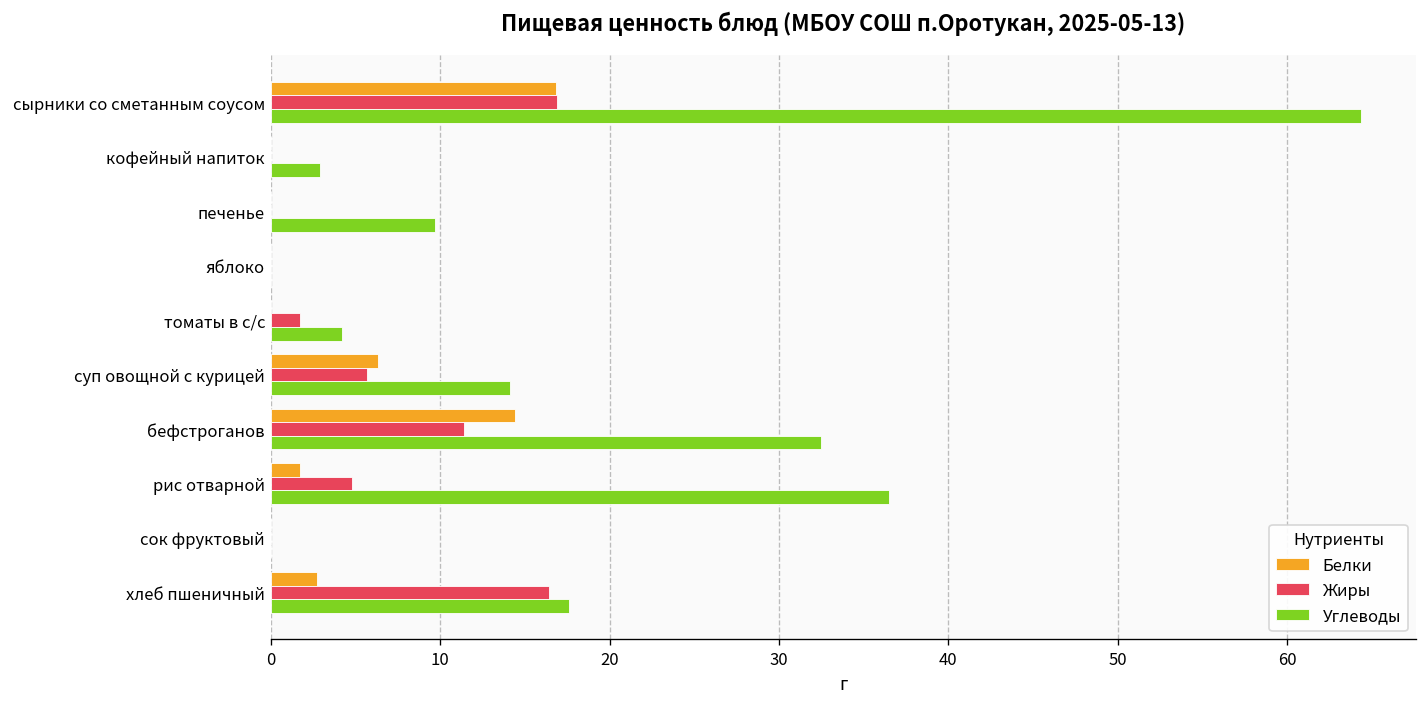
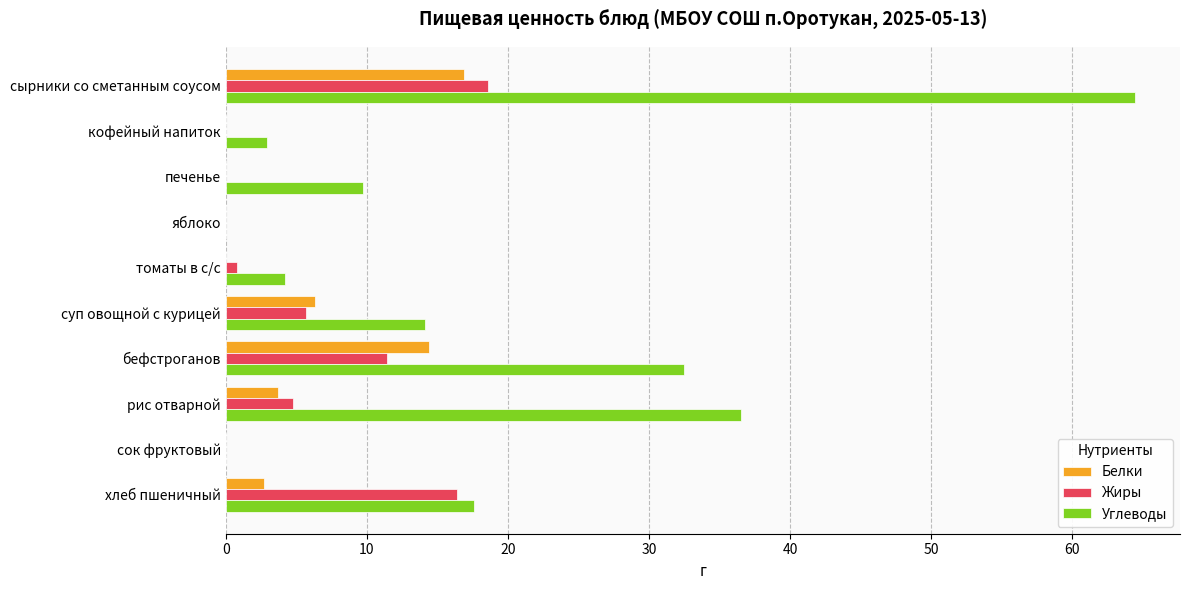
  {
    "Белки": {
      "сырники со сметанным соусом": 16.9,
      "кофейный напиток": 0.0,
      "печенье": 0.0,
      "яблоко": 0.0,
      "томаты в с/с": 0.0,
      "суп овощной с курицей": 6.3,
      "бефстроганов": 14.4,
-     "рис отварной": 1.7,
+     "рис отварной": 3.7,
      "сок фруктовый": 0.0,
      "хлеб пшеничный": 2.7
    },
    "Жиры": {
-     "сырники со сметанным соусом": 16.9,
+     "сырники со сметанным соусом": 18.6,
      "кофейный напиток": 0.0,
      "печенье": 0.0,
      "яблоко": 0.0,
-     "томаты в с/с": 1.7,
+     "томаты в с/с": 0.8,
      "суп овощной с курицей": 5.7,
      "бефстроганов": 11.4,
      "рис отварной": 4.8,
      "сок фруктовый": 0.0,
      "хлеб пшеничный": 16.4
    },
    "Углеводы": {
      "сырники со сметанным соусом": 64.4,
      "кофейный напиток": 2.9,
      "печенье": 9.7,
      "яблоко": 0.0,
      "томаты в с/с": 4.2,
      "суп овощной с курицей": 14.1,
      "бефстроганов": 32.5,
      "рис отварной": 36.5,
      "сок фруктовый": 0.0,
      "хлеб пшеничный": 17.6
    }
  }
